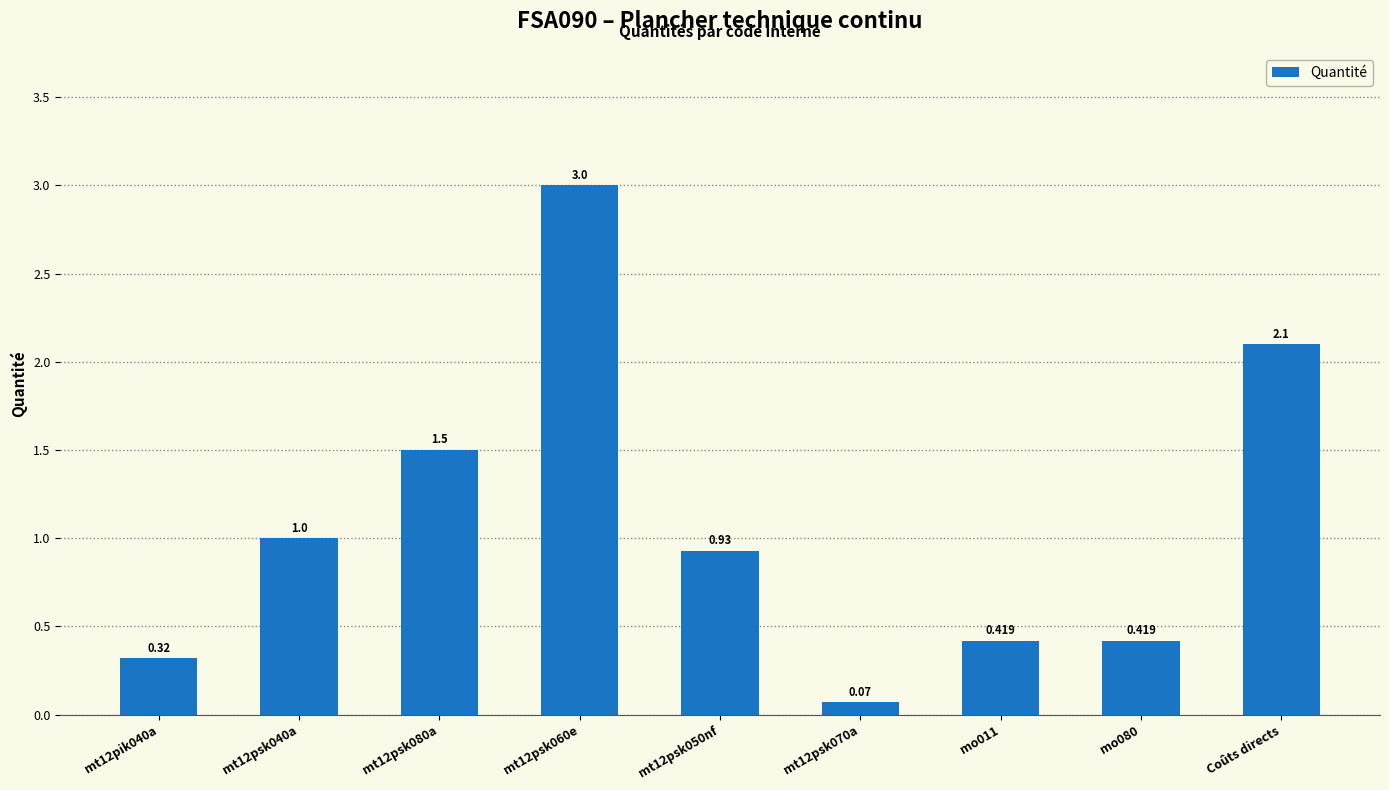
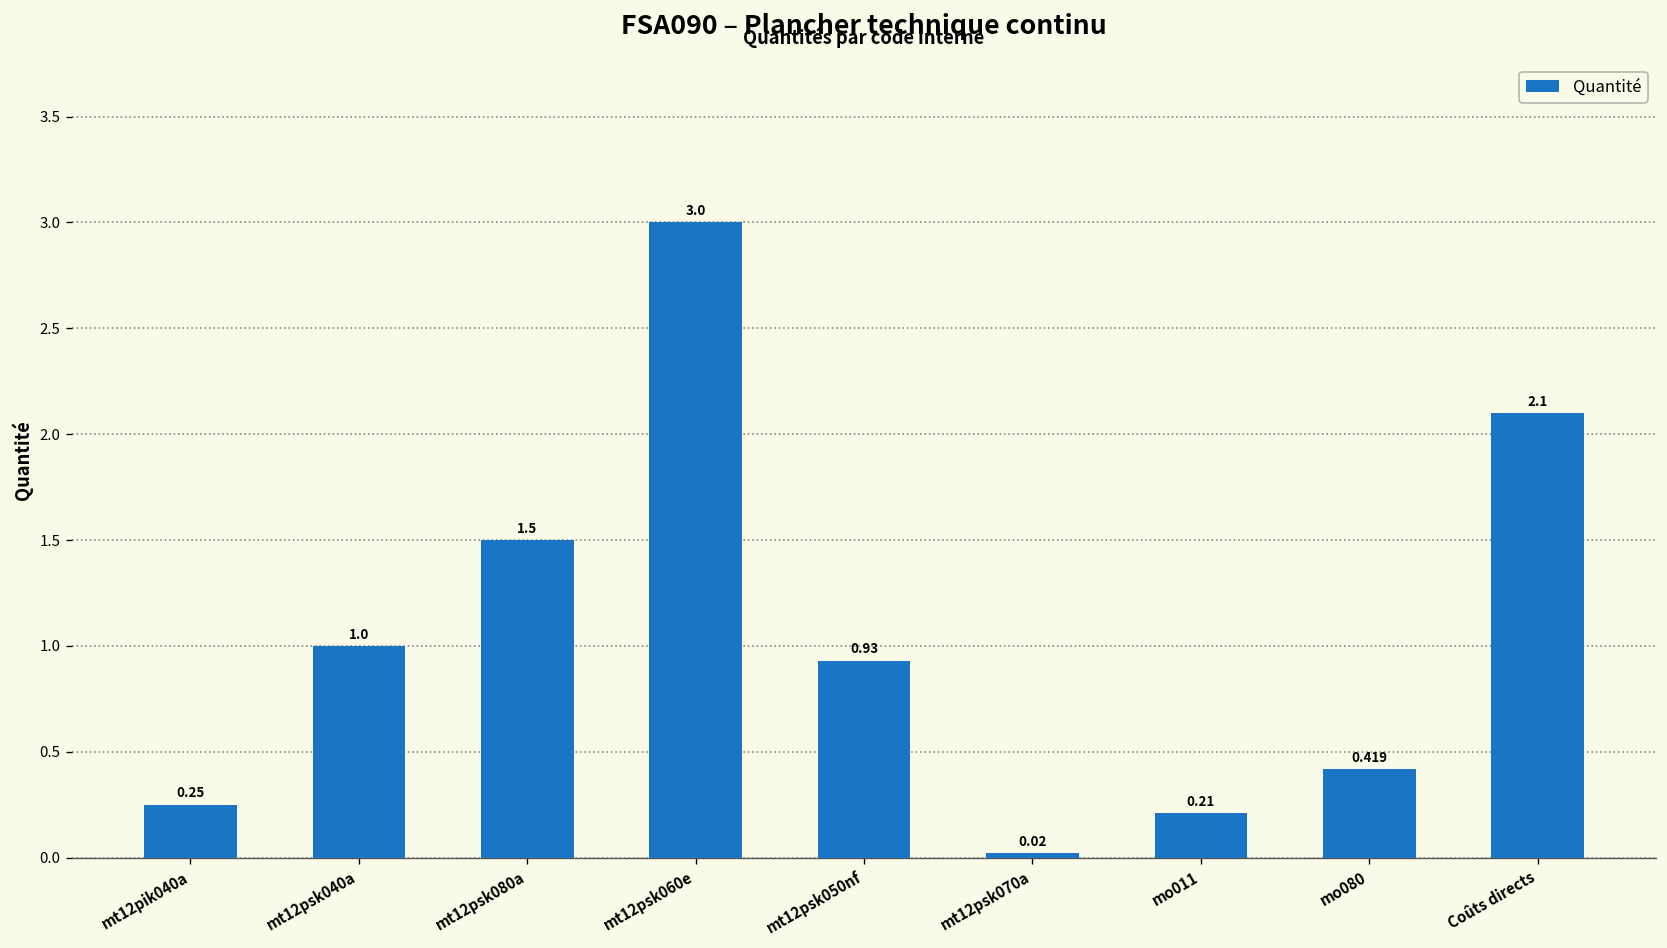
  {
-   "mt12pik040a": 0.32,
+   "mt12pik040a": 0.25,
    "mt12psk040a": 1.0,
    "mt12psk080a": 1.5,
    "mt12psk060e": 3.0,
    "mt12psk050nf": 0.93,
-   "mt12psk070a": 0.07,
-   "mo011": 0.419,
+   "mt12psk070a": 0.02,
+   "mo011": 0.21,
    "mo080": 0.419,
    "Coûts directs": 2.1
  }
